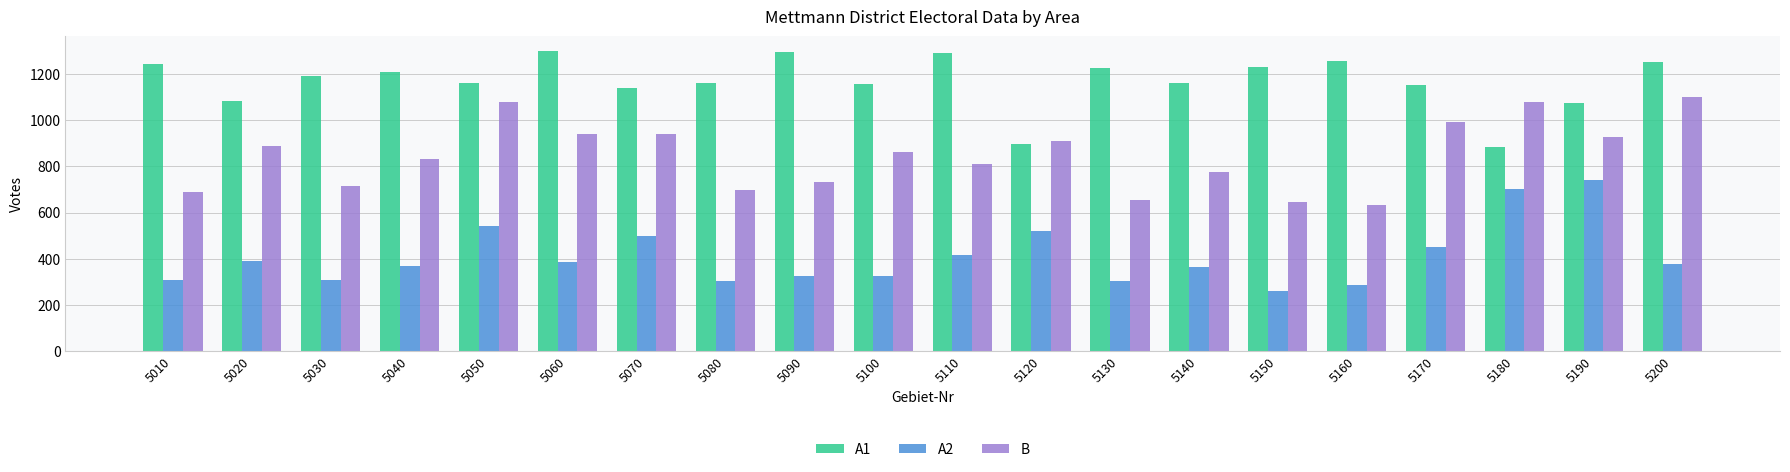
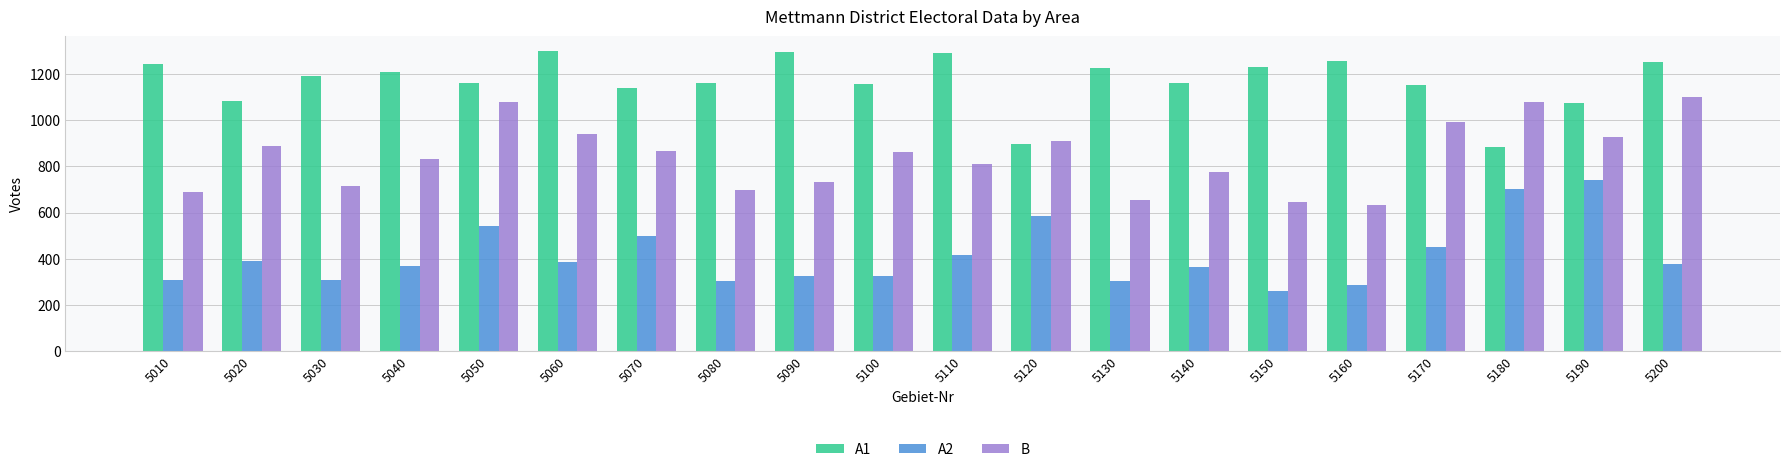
  {
    "A1": {
      "5010": 1240,
      "5020": 1080,
      "5030": 1190,
      "5040": 1210,
      "5050": 1160,
      "5060": 1300,
      "5070": 1140,
      "5080": 1160,
      "5090": 1300,
      "5100": 1160,
      "5110": 1290,
      "5120": 900,
      "5130": 1230,
      "5140": 1160,
      "5150": 1230,
      "5160": 1260,
      "5170": 1150,
      "5180": 880,
      "5190": 1070,
      "5200": 1250
    },
    "A2": {
      "5010": 310,
      "5020": 390,
      "5030": 310,
      "5040": 370,
      "5050": 540,
      "5060": 390,
      "5070": 500,
      "5080": 300,
      "5090": 330,
      "5100": 330,
      "5110": 420,
-     "5120": 520,
+     "5120": 590,
      "5130": 300,
      "5140": 360,
      "5150": 260,
      "5160": 290,
      "5170": 450,
      "5180": 700,
      "5190": 740,
      "5200": 380
    },
    "B": {
      "5010": 690,
      "5020": 890,
      "5030": 720,
      "5040": 830,
      "5050": 1080,
      "5060": 940,
-     "5070": 940,
+     "5070": 870,
      "5080": 700,
      "5090": 730,
      "5100": 860,
      "5110": 810,
      "5120": 910,
      "5130": 660,
      "5140": 780,
      "5150": 650,
      "5160": 630,
      "5170": 990,
      "5180": 1080,
      "5190": 930,
      "5200": 1100
    }
  }
